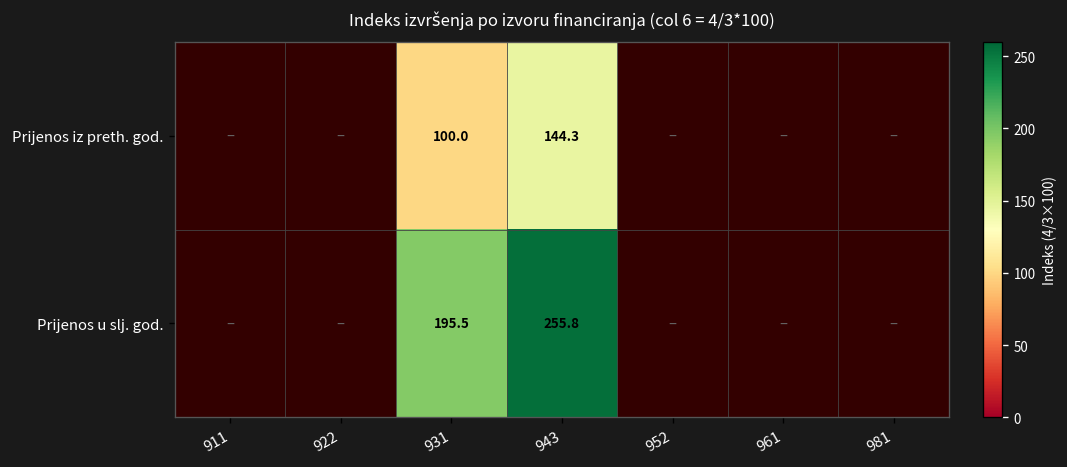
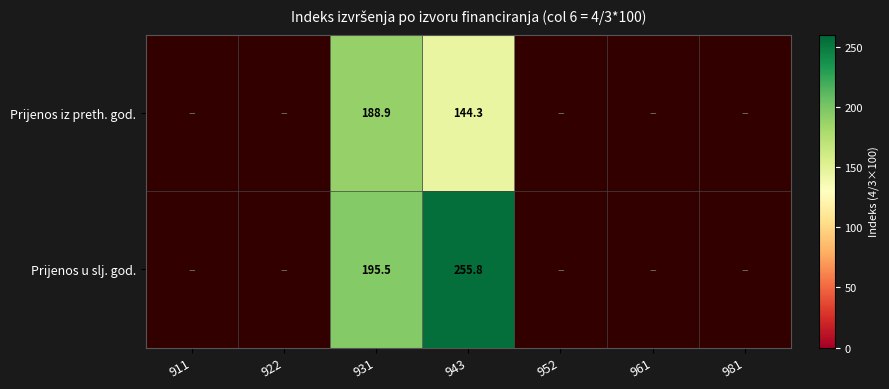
  {
    "Prijenos iz preth. god.": {
-     "931": 100.0,
+     "931": 188.9,
      "943": 144.3
    },
    "Prijenos u slj. god.": {
      "931": 195.5,
      "943": 255.8
    }
  }
